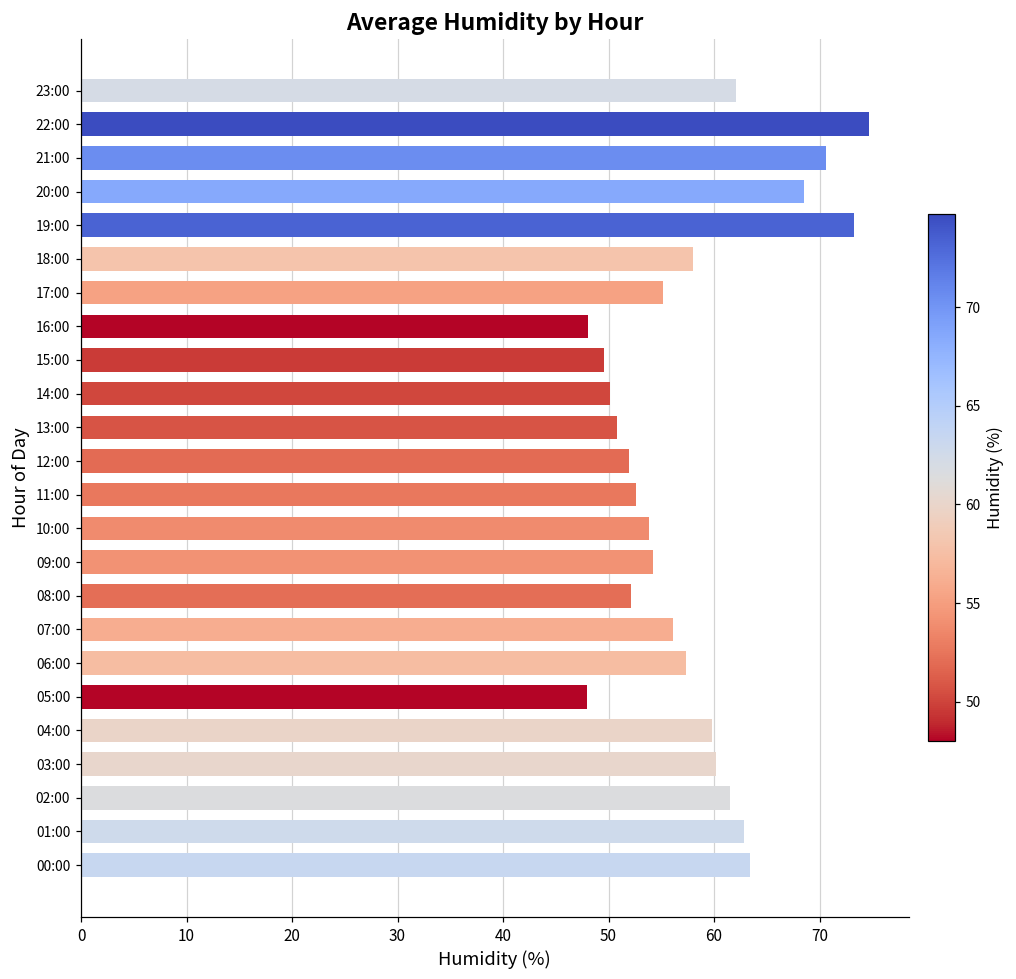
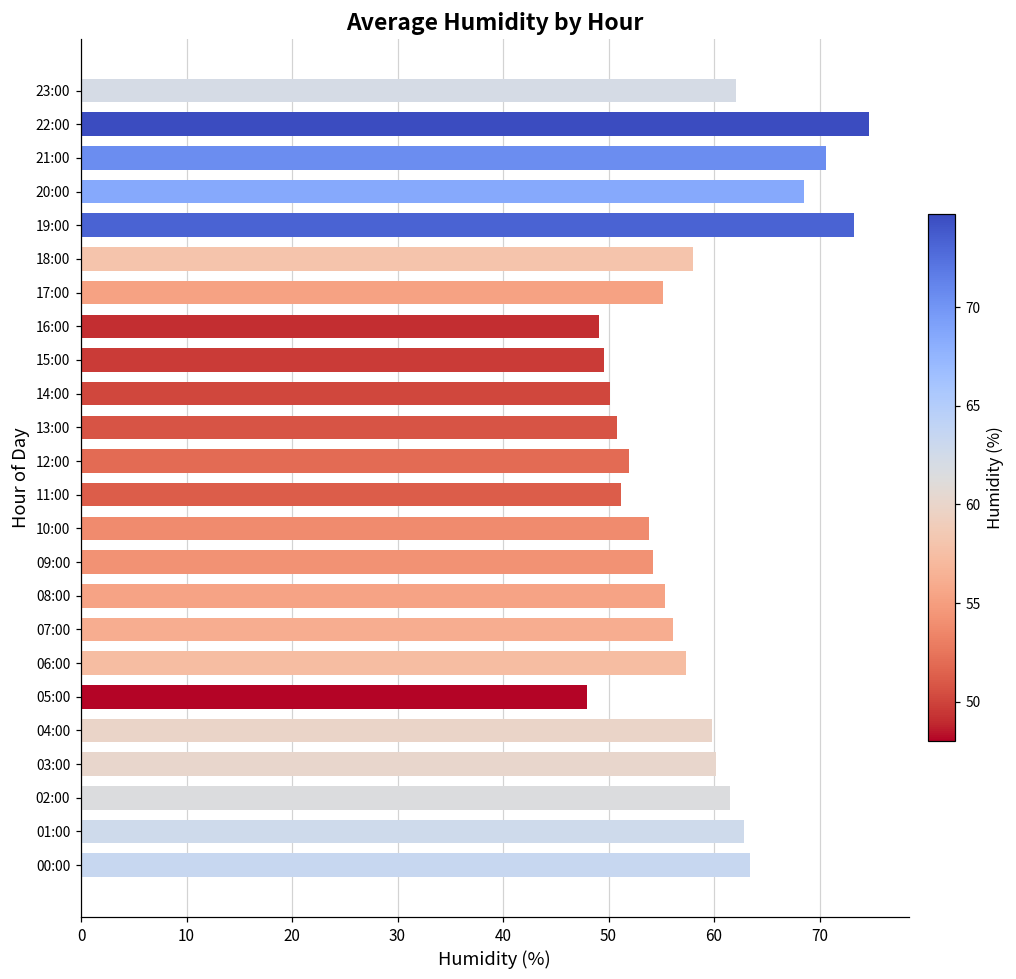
  {
    "23:00": 62,
    "22:00": 75,
    "21:00": 71,
    "20:00": 69,
    "19:00": 73,
    "18:00": 58,
    "17:00": 55,
-   "16:00": 48,
+   "16:00": 49,
    "15:00": 50,
    "14:00": 50,
    "13:00": 51,
    "12:00": 52,
-   "11:00": 53,
+   "11:00": 51,
    "10:00": 54,
    "09:00": 54,
-   "08:00": 52,
+   "08:00": 55,
    "07:00": 56,
    "06:00": 57,
    "05:00": 48,
    "04:00": 60,
    "03:00": 60,
    "02:00": 62,
    "01:00": 63,
    "00:00": 63
  }
